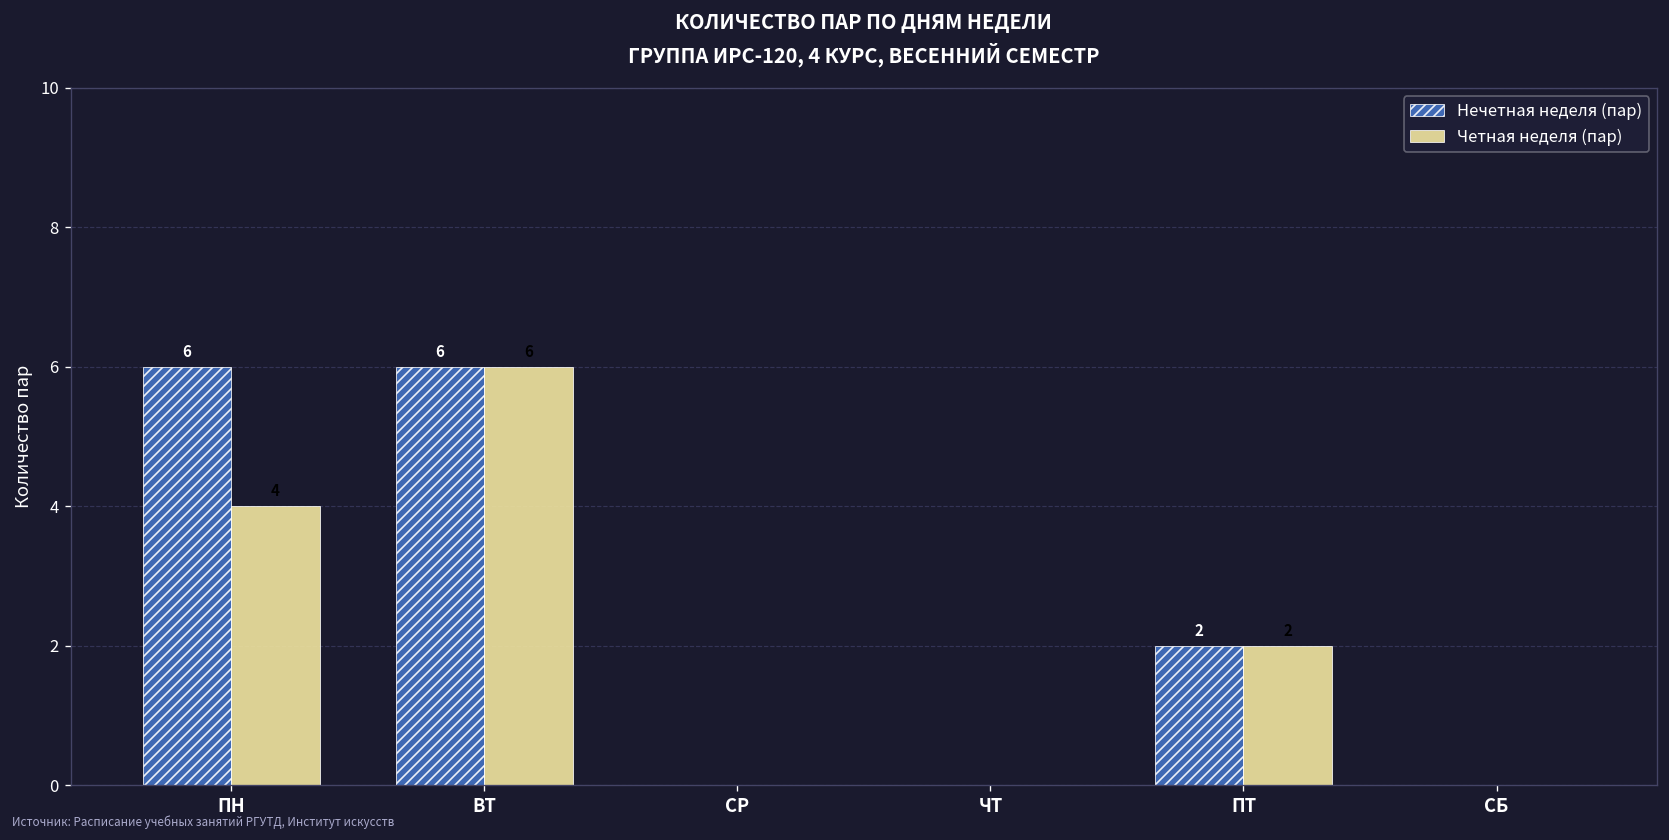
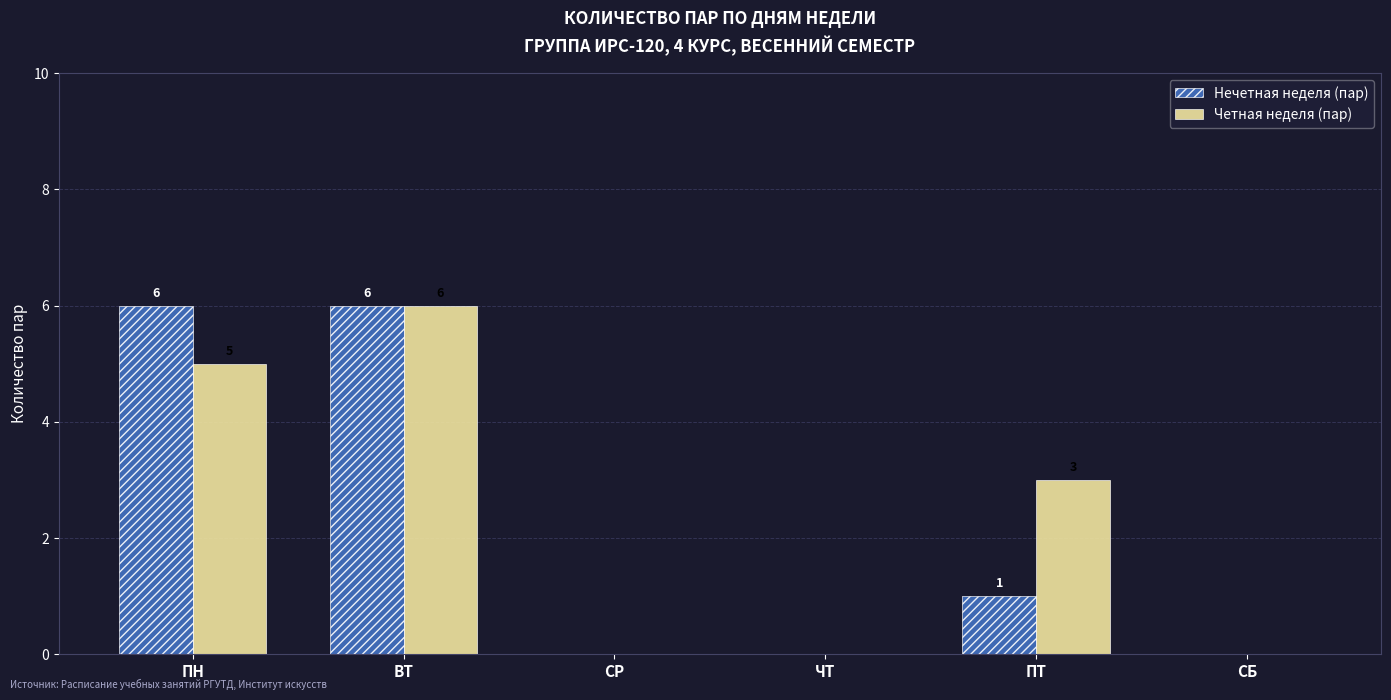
  {
    "Нечетная неделя (пар)": {
      "ПН": 6,
      "ВТ": 6,
-     "ПТ": 2
+     "ПТ": 1
    },
    "Четная неделя (пар)": {
-     "ПН": 4,
+     "ПН": 5,
      "ВТ": 6,
      "СР": 0,
      "ЧТ": 0,
-     "ПТ": 2,
+     "ПТ": 3,
      "СБ": 0
    }
  }
